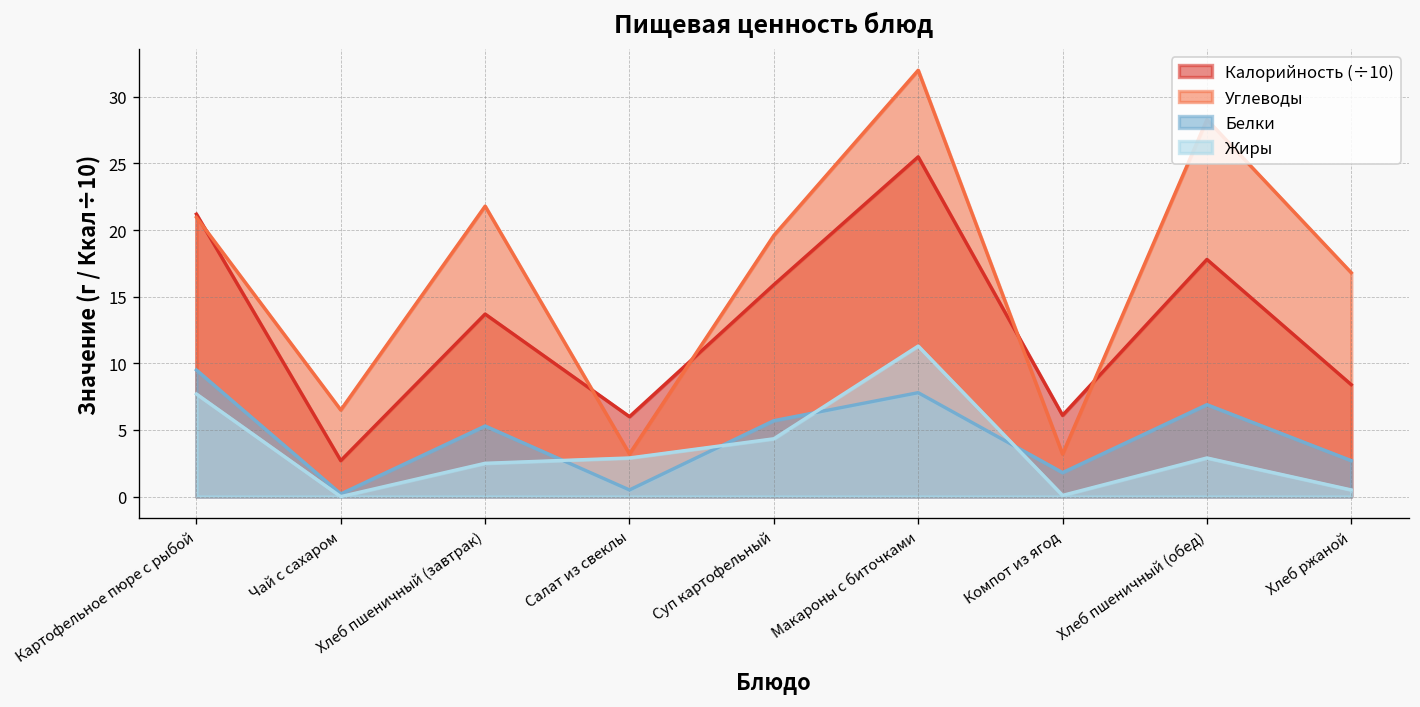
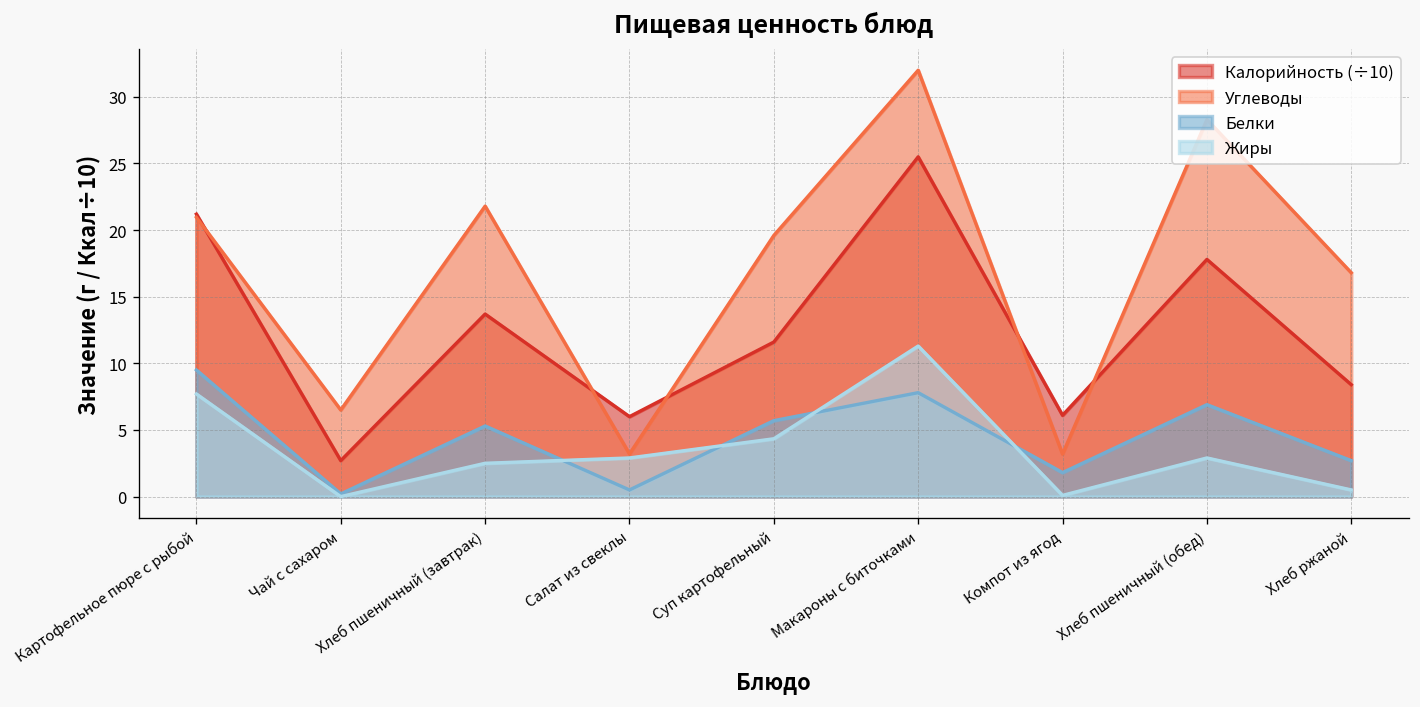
  {
    "Калорийность (÷10)": {
      "Картофельное пюре с рыбой": 21.2,
      "Чай с сахаром": 2.7,
      "Хлеб пшеничный (завтрак)": 13.7,
      "Салат из свеклы": 6.0,
-     "Суп картофельный": 15.9,
+     "Суп картофельный": 11.6,
      "Макароны с биточками": 25.5,
      "Компот из ягод": 6.1,
      "Хлеб пшеничный (обед)": 17.8,
      "Хлеб ржаной": 8.4
    },
    "Углеводы": {
      "Картофельное пюре с рыбой": 21.0,
      "Чай с сахаром": 6.5,
      "Хлеб пшеничный (завтрак)": 21.8,
      "Салат из свеклы": 3.2,
      "Суп картофельный": 19.6,
      "Макароны с биточками": 32.0,
      "Компот из ягод": 3.2,
      "Хлеб ржаной": 16.8
    },
    "Белки": {
      "Картофельное пюре с рыбой": 9.5,
      "Хлеб пшеничный (завтрак)": 5.3,
      "Салат из свеклы": 0.5,
      "Суп картофельный": 5.7,
      "Макароны с биточками": 7.8,
      "Компот из ягод": 1.8,
      "Хлеб пшеничный (обед)": 6.9,
      "Хлеб ржаной": 2.7
    },
    "Жиры": {
      "Картофельное пюре с рыбой": 7.7,
      "Хлеб пшеничный (завтрак)": 2.5,
      "Салат из свеклы": 2.9,
      "Суп картофельный": 4.3,
      "Макароны с биточками": 11.3,
      "Компот из ягод": 0.1,
      "Хлеб пшеничный (обед)": 2.9,
      "Хлеб ржаной": 0.5
    }
  }
